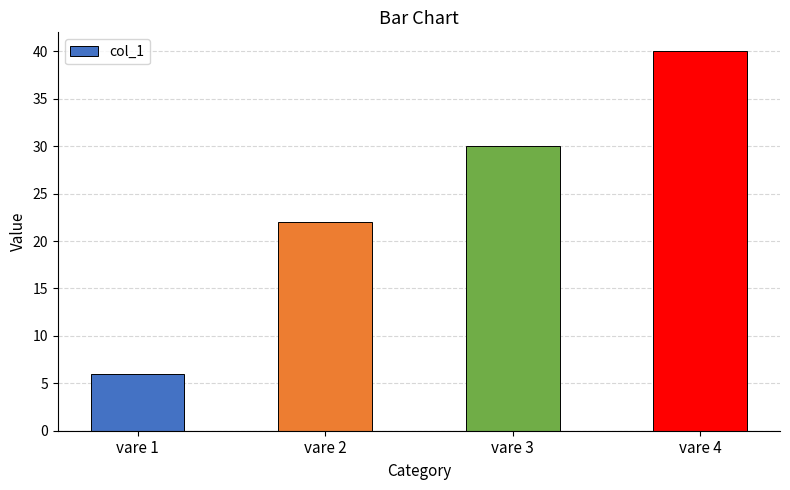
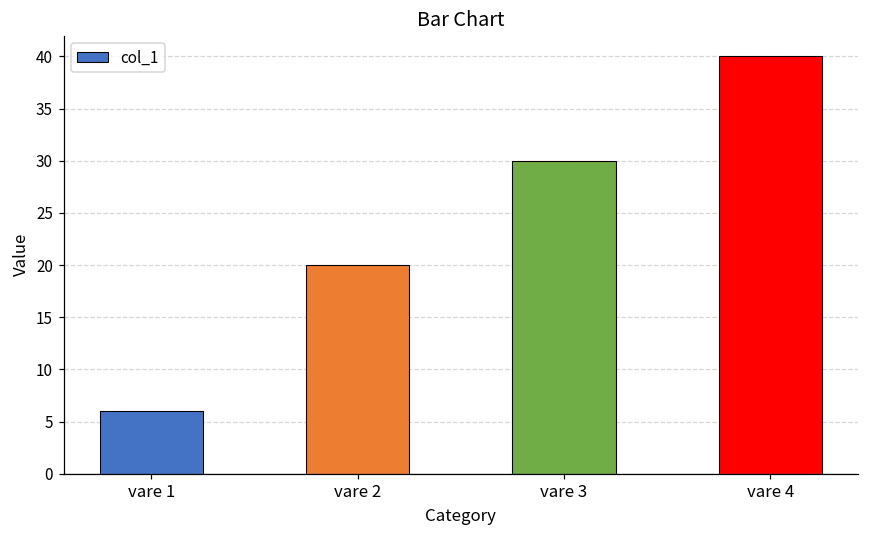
  {
    "vare 1": 6,
-   "vare 2": 22,
+   "vare 2": 20,
    "vare 3": 30,
    "vare 4": 40
  }
